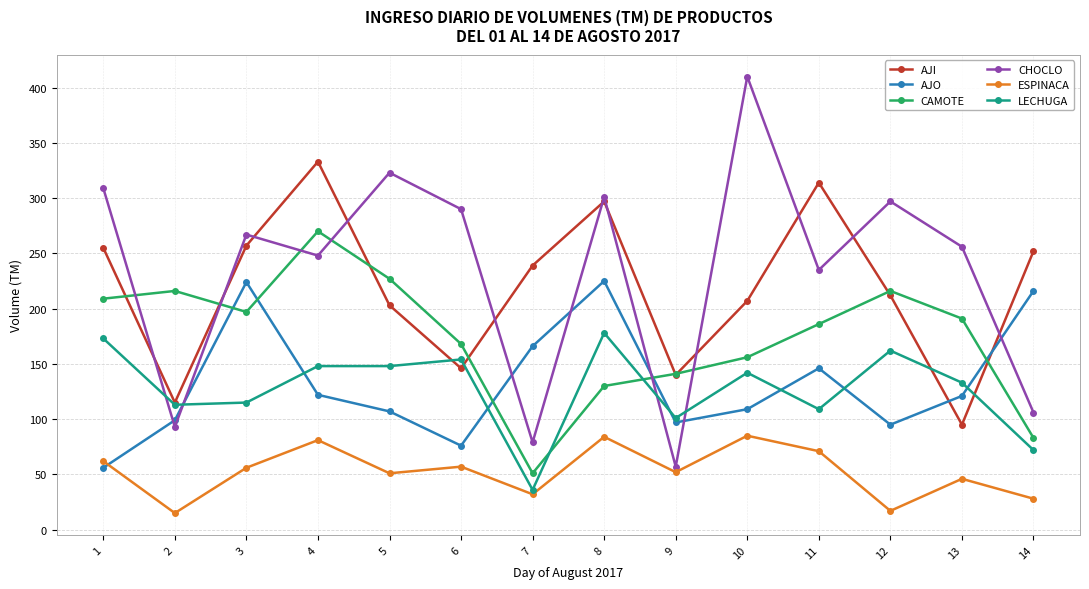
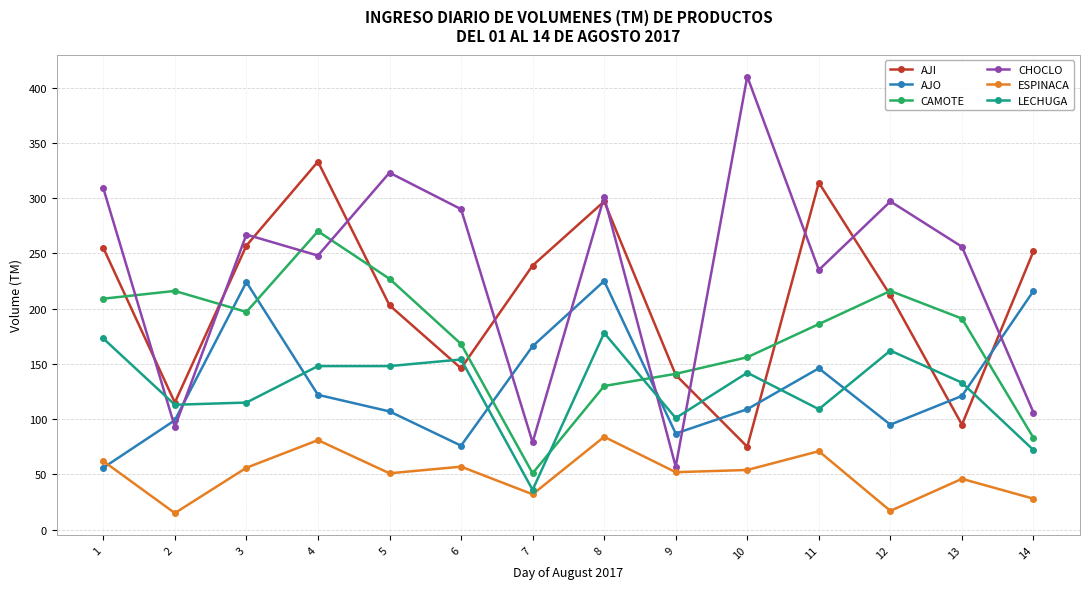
  {
    "AJI": {
      "1": 255,
      "3": 257,
      "4": 333,
      "5": 203,
      "6": 146,
      "7": 239,
      "8": 297,
-     "10": 207,
+     "10": 75,
      "11": 314,
      "12": 212,
      "13": 95,
      "14": 252
    },
    "AJO": {
      "1": 56,
      "2": 99,
      "3": 224,
      "4": 122,
      "5": 107,
      "6": 76,
      "7": 166,
      "8": 225,
-     "9": 97,
+     "9": 87,
      "10": 109,
      "11": 146,
      "12": 95,
      "13": 121,
      "14": 216
    },
    "CHOCLO": {
      "1": 309,
      "2": 93,
      "3": 267,
      "4": 248,
      "5": 323,
      "6": 290,
      "7": 79,
      "8": 301,
      "9": 57,
      "10": 410,
      "11": 235,
      "12": 297,
      "13": 256,
      "14": 106
    },
    "ESPINACA": {
      "1": 62,
      "2": 15,
      "3": 56,
      "4": 81,
      "5": 51,
      "6": 57,
      "7": 32,
      "8": 84,
      "9": 52,
-     "10": 85,
+     "10": 54,
      "11": 71,
      "12": 17,
      "13": 46,
      "14": 28
    }
  }
